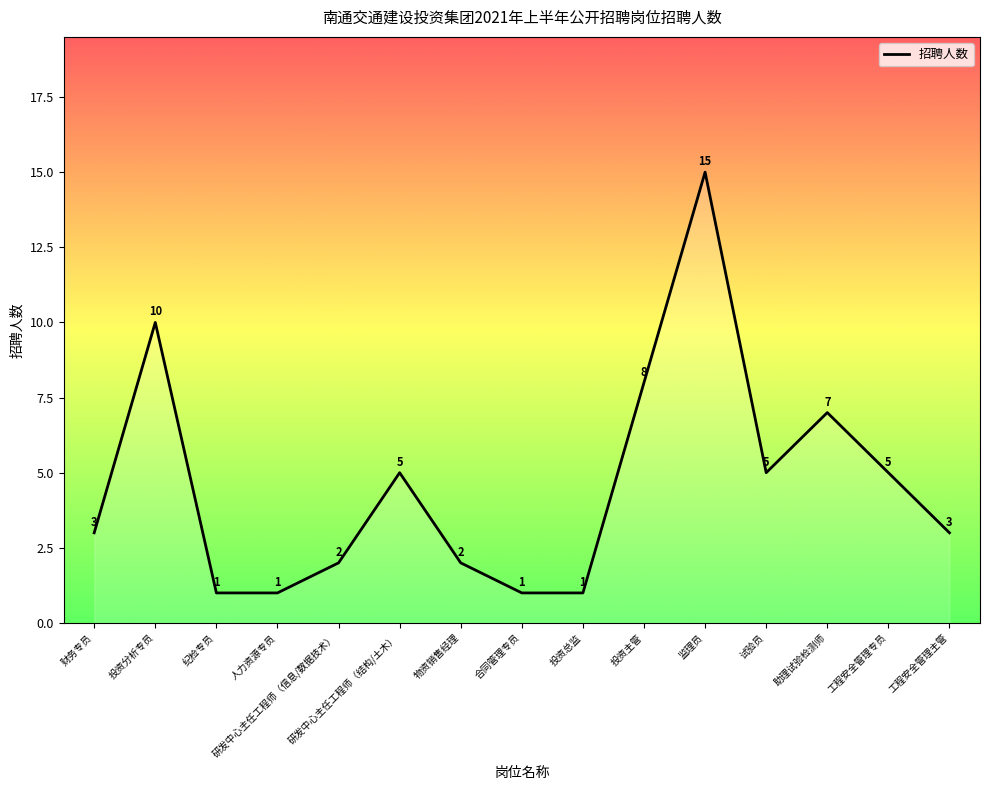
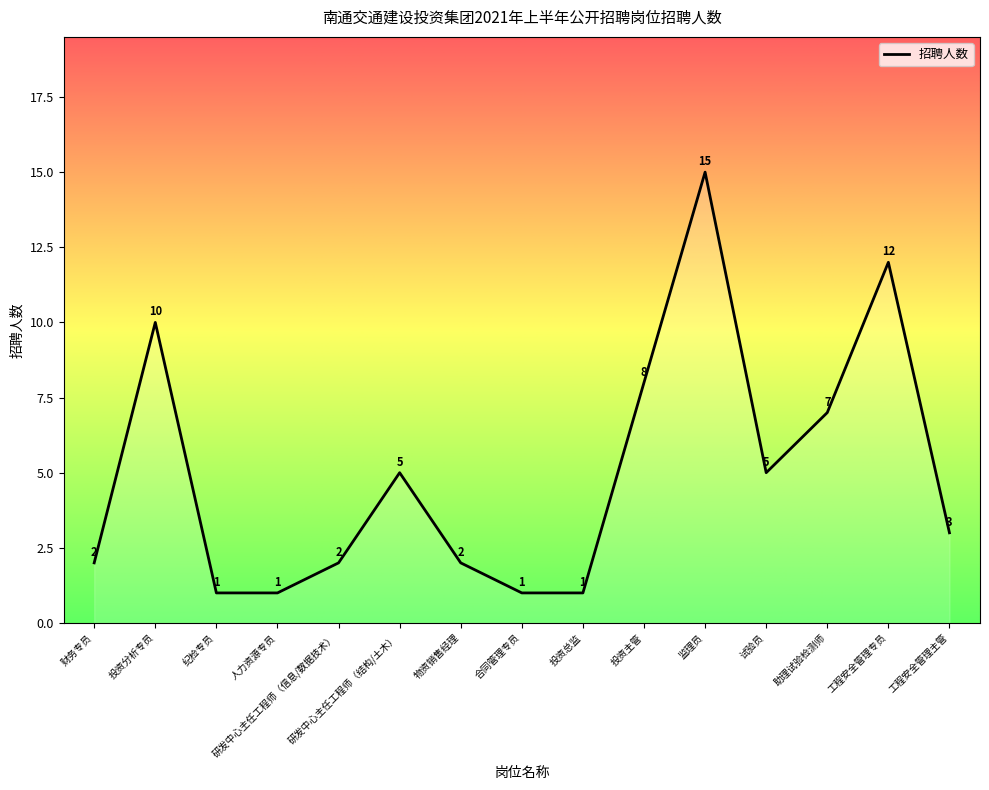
  {
-   "财务专员": 3,
+   "财务专员": 2,
    "投资分析专员": 10,
    "纪检专员": 1,
    "人力资源专员": 1,
    "研发中心主任工程师（信息/数据技术）": 2,
    "研发中心主任工程师（结构/土木）": 5,
    "物资销售经理": 2,
    "合同管理专员": 1,
    "投资总监": 1,
    "投资主管": 8,
    "监理员": 15,
    "试验员": 5,
    "助理试验检测师": 7,
-   "工程安全管理专员": 5,
+   "工程安全管理专员": 12,
    "工程安全管理主管": 3
  }
